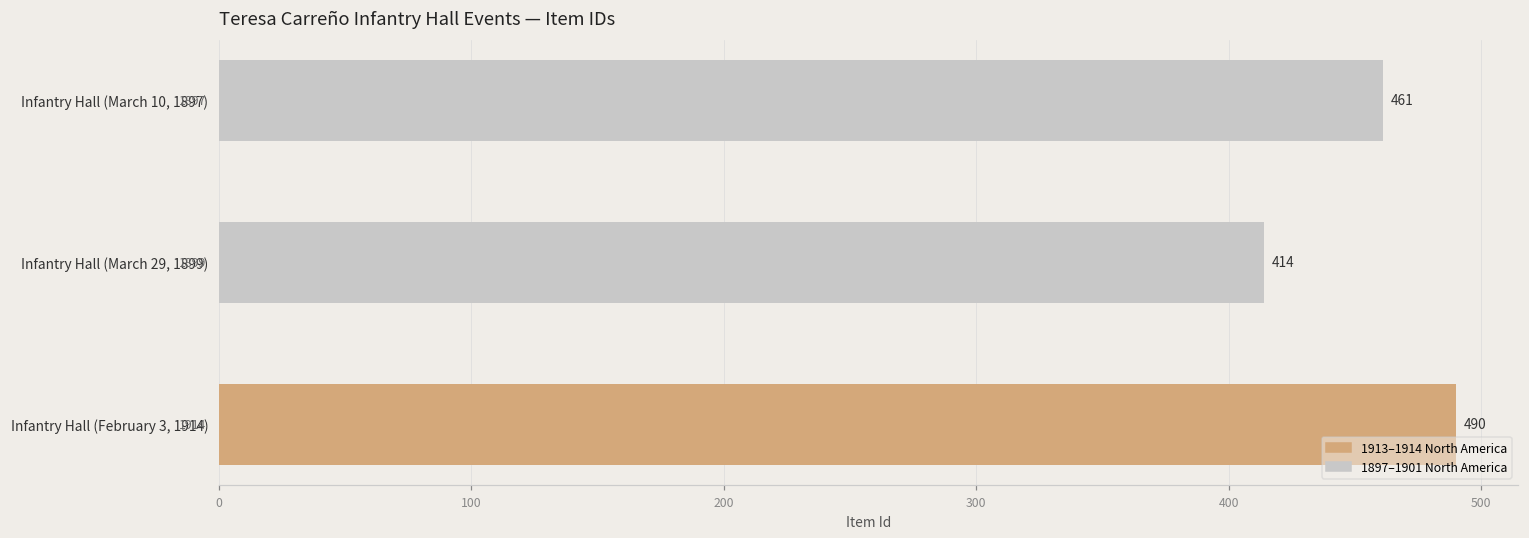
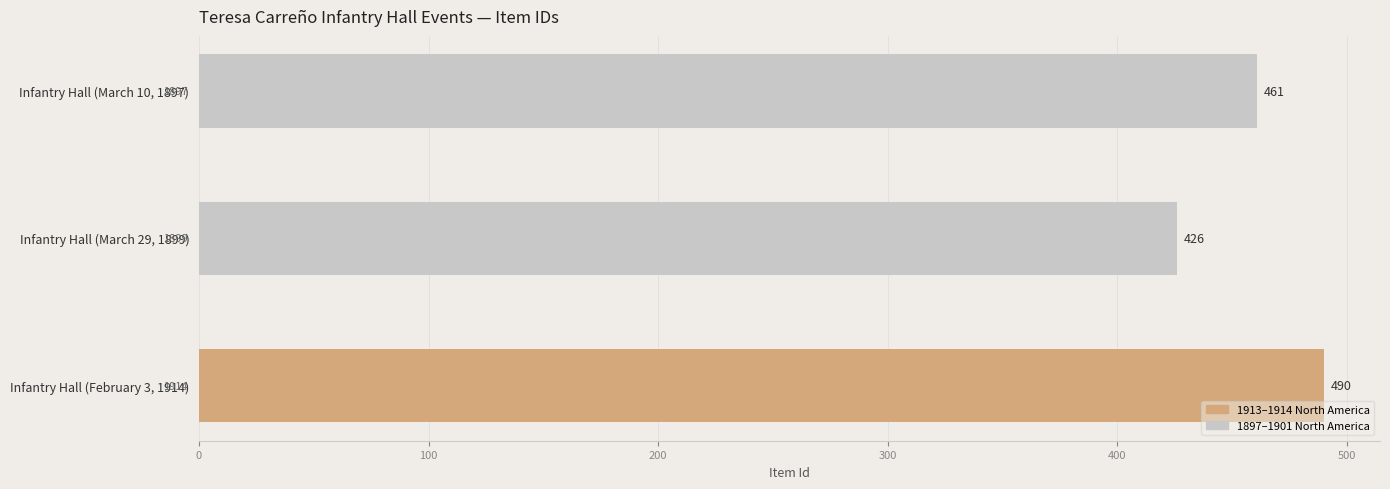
  {
    "Infantry Hall (March 10, 1897)": 461,
-   "Infantry Hall (March 29, 1899)": 414,
+   "Infantry Hall (March 29, 1899)": 426,
    "Infantry Hall (February 3, 1914)": 490
  }
